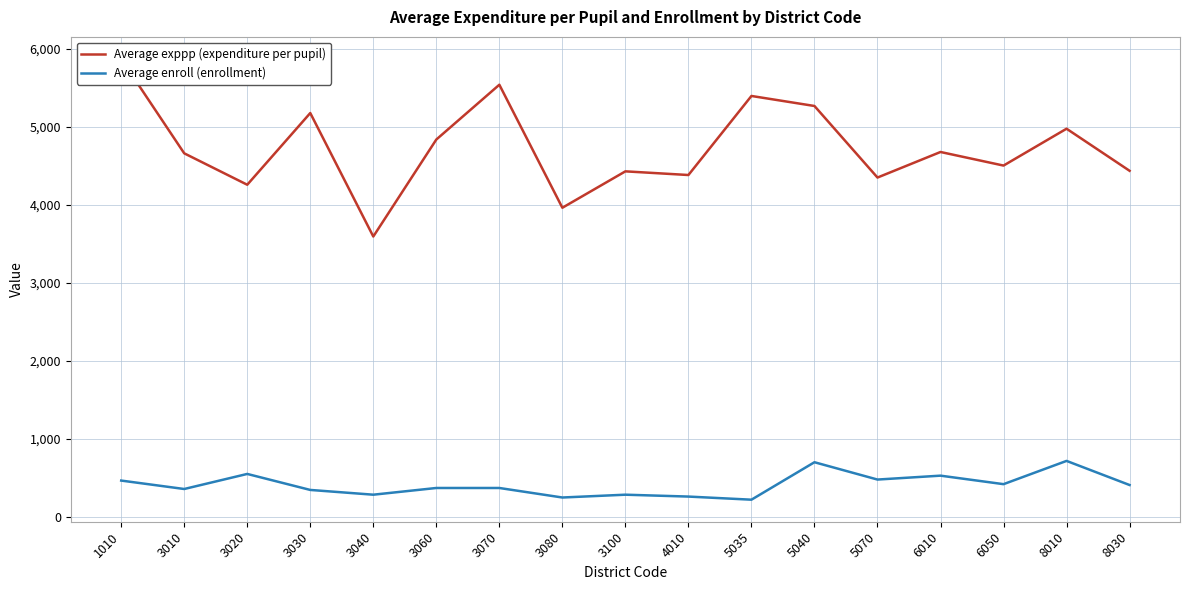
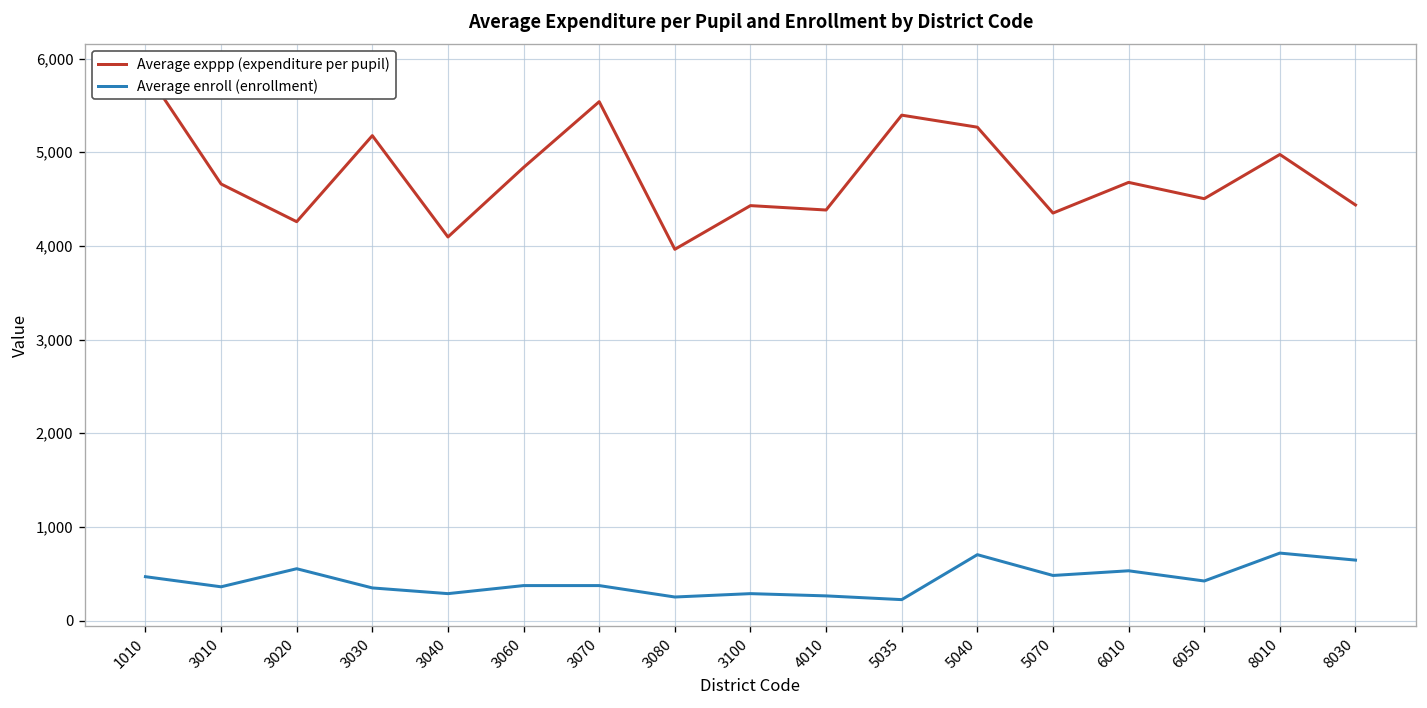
  {
    "Average exppp (expenditure per pupil)": {
      "3010": "4,700",
      "3020": "4,300",
      "3030": "5,200",
-     "3040": "3,600",
+     "3040": "4,100",
      "3060": "4,800",
      "3070": "5,500",
      "3080": "4,000",
      "3100": "4,400",
      "4010": "4,400",
      "5035": "5,400",
      "5040": "5,300",
      "5070": "4,400",
      "6010": "4,700",
      "6050": "4,500",
      "8010": "5,000",
      "8030": "4,400"
    },
    "Average enroll (enrollment)": {
      "1010": "500",
      "3010": "400",
      "3020": "600",
      "3030": "300",
      "3040": "300",
      "3060": "400",
      "3070": "400",
      "3080": "300",
      "3100": "300",
      "4010": "300",
      "5035": "200",
      "5040": "700",
      "5070": "500",
      "6010": "500",
      "6050": "400",
      "8010": "700",
-     "8030": "400"
+     "8030": "600"
    }
  }
